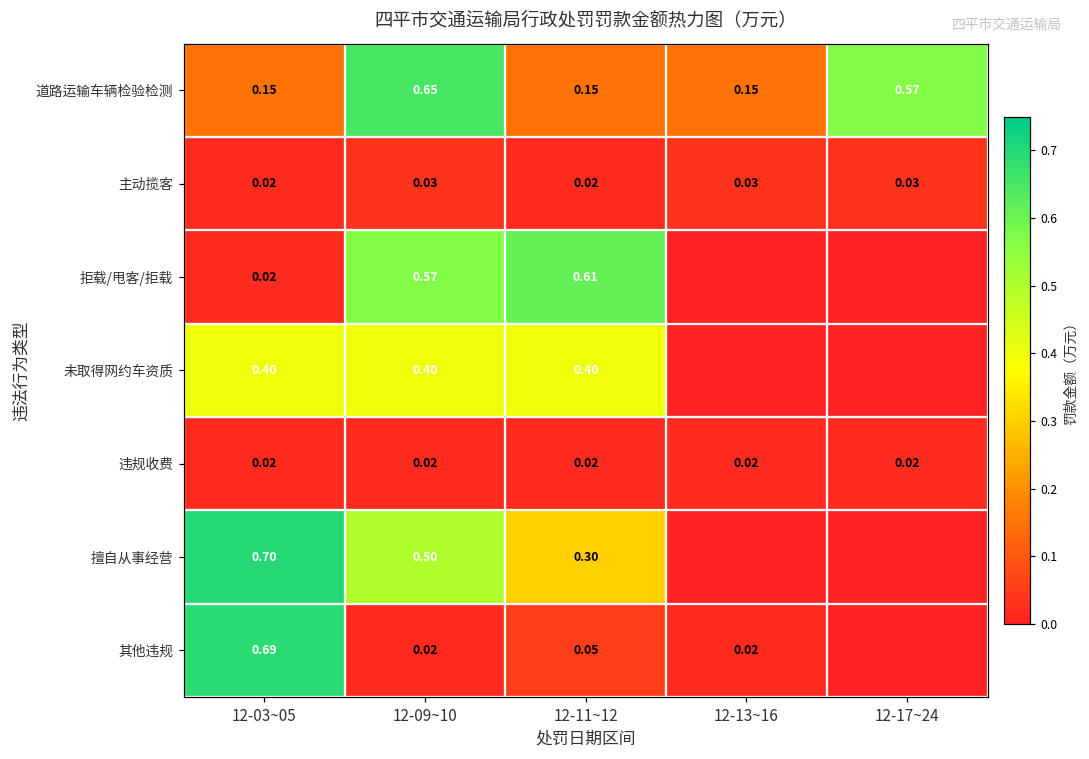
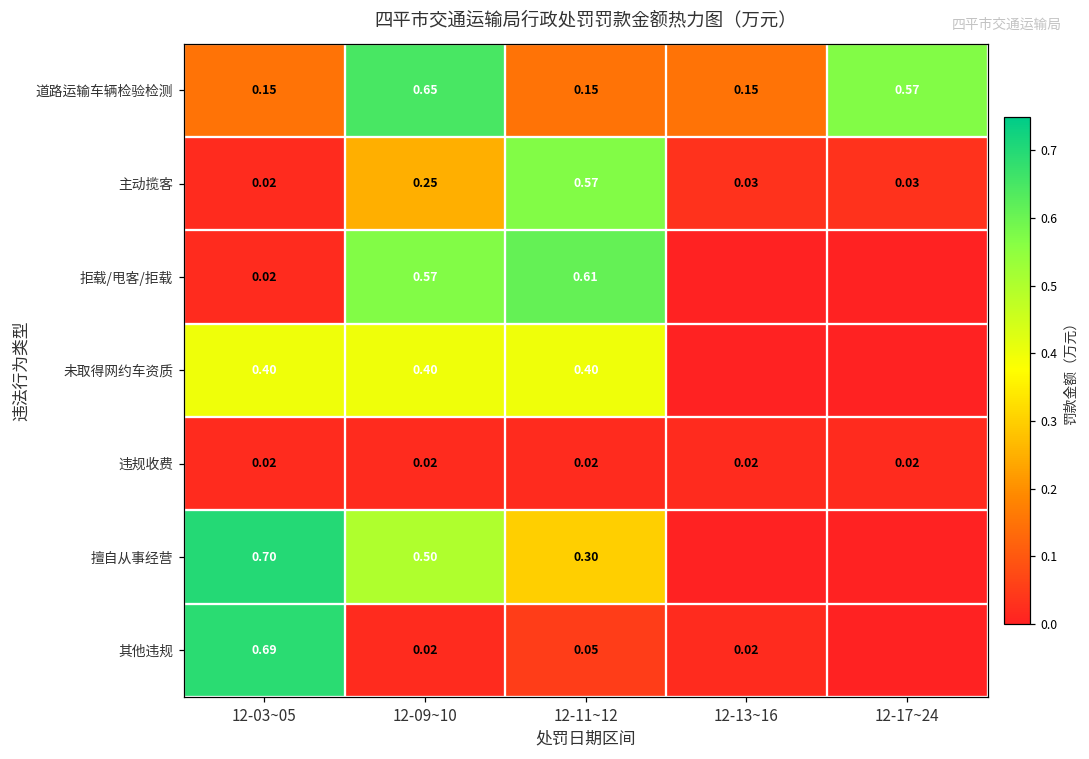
  {
    "道路运输车辆检验检测": {
      "12-03~05": 0.15,
      "12-09~10": 0.65,
      "12-11~12": 0.15,
      "12-13~16": 0.15,
      "12-17~24": 0.57
    },
    "主动揽客": {
      "12-03~05": 0.02,
-     "12-09~10": 0.03,
-     "12-11~12": 0.02,
+     "12-09~10": 0.25,
+     "12-11~12": 0.57,
      "12-13~16": 0.03,
      "12-17~24": 0.03
    },
    "拒载/甩客/拒载": {
      "12-03~05": 0.02,
      "12-09~10": 0.57,
      "12-11~12": 0.61
    },
    "未取得网约车资质": {
      "12-03~05": 0.40,
      "12-09~10": 0.40,
      "12-11~12": 0.40
    },
    "违规收费": {
      "12-03~05": 0.02,
      "12-09~10": 0.02,
      "12-11~12": 0.02,
      "12-13~16": 0.02,
      "12-17~24": 0.02
    },
    "擅自从事经营": {
      "12-03~05": 0.70,
      "12-09~10": 0.50,
      "12-11~12": 0.30
    },
    "其他违规": {
      "12-03~05": 0.69,
      "12-09~10": 0.02,
      "12-11~12": 0.05,
      "12-13~16": 0.02
    }
  }
